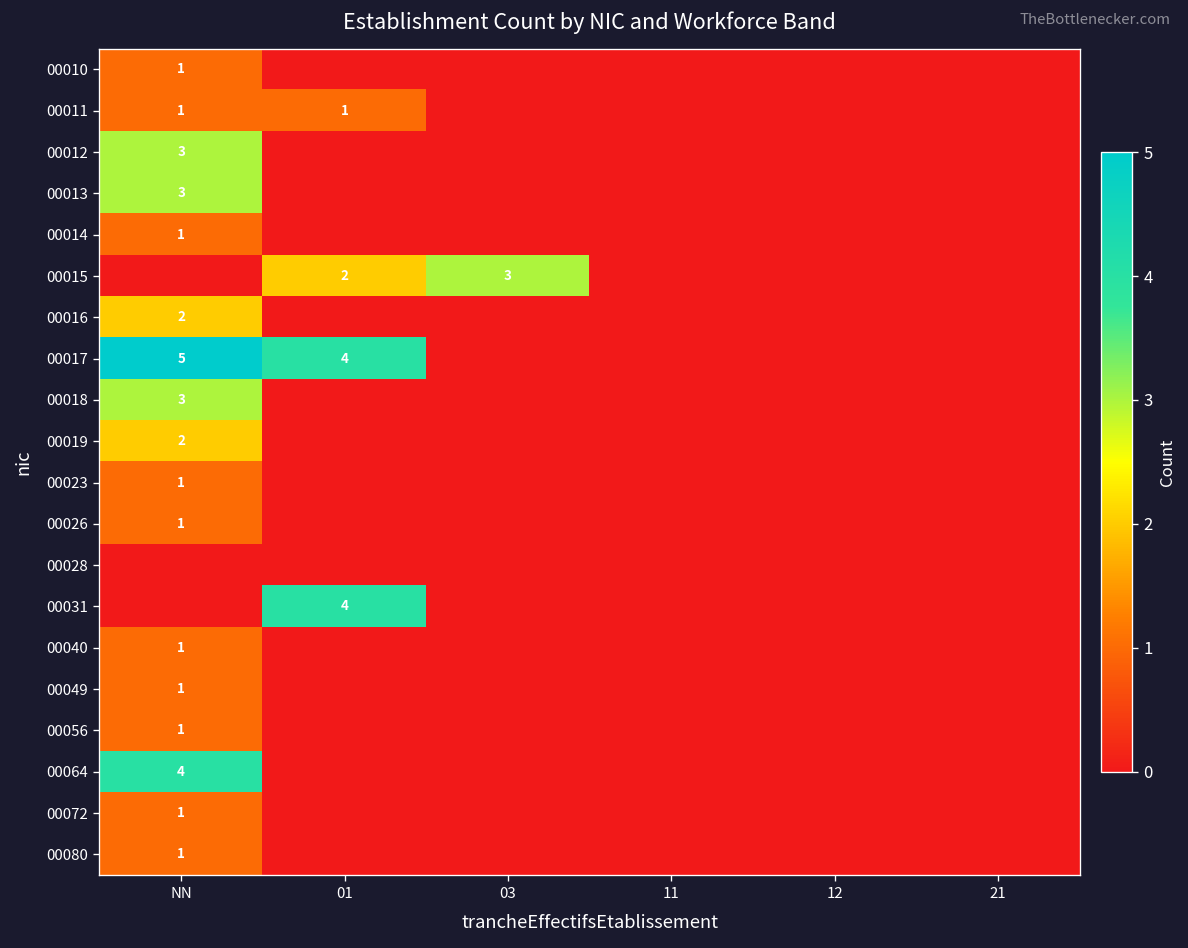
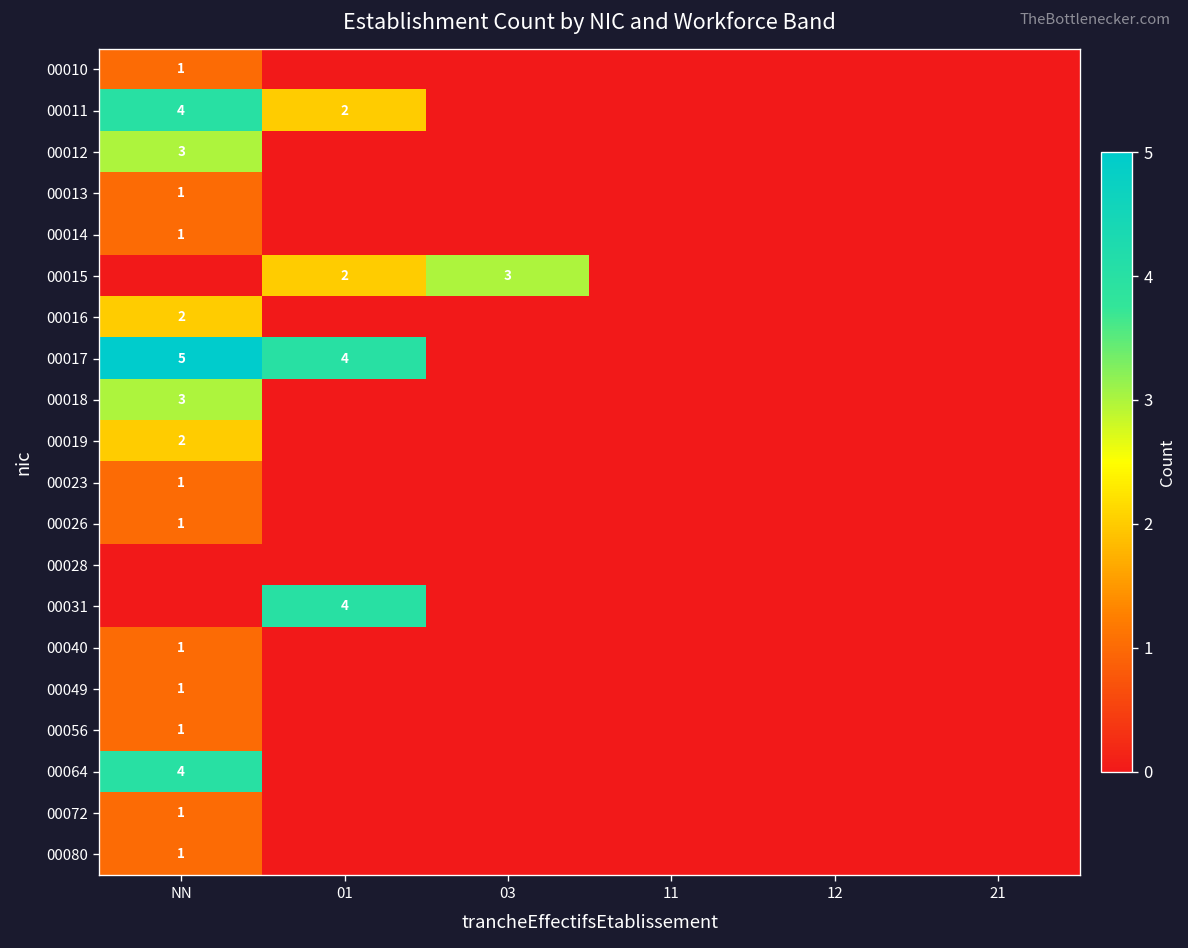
  {
    "00010": {
      "NN": 1
    },
    "00011": {
-     "NN": 1,
-     "01": 1
+     "NN": 4,
+     "01": 2
    },
    "00012": {
      "NN": 3
    },
    "00013": {
-     "NN": 3
+     "NN": 1
    },
    "00014": {
      "NN": 1
    },
    "00015": {
      "01": 2,
      "03": 3
    },
    "00016": {
      "NN": 2
    },
    "00017": {
      "NN": 5,
      "01": 4
    },
    "00018": {
      "NN": 3
    },
    "00019": {
      "NN": 2
    },
    "00023": {
      "NN": 1
    },
    "00026": {
      "NN": 1
    },
    "00031": {
      "01": 4
    },
    "00040": {
      "NN": 1
    },
    "00049": {
      "NN": 1
    },
    "00056": {
      "NN": 1
    },
    "00064": {
      "NN": 4
    },
    "00072": {
      "NN": 1
    },
    "00080": {
      "NN": 1
    }
  }
